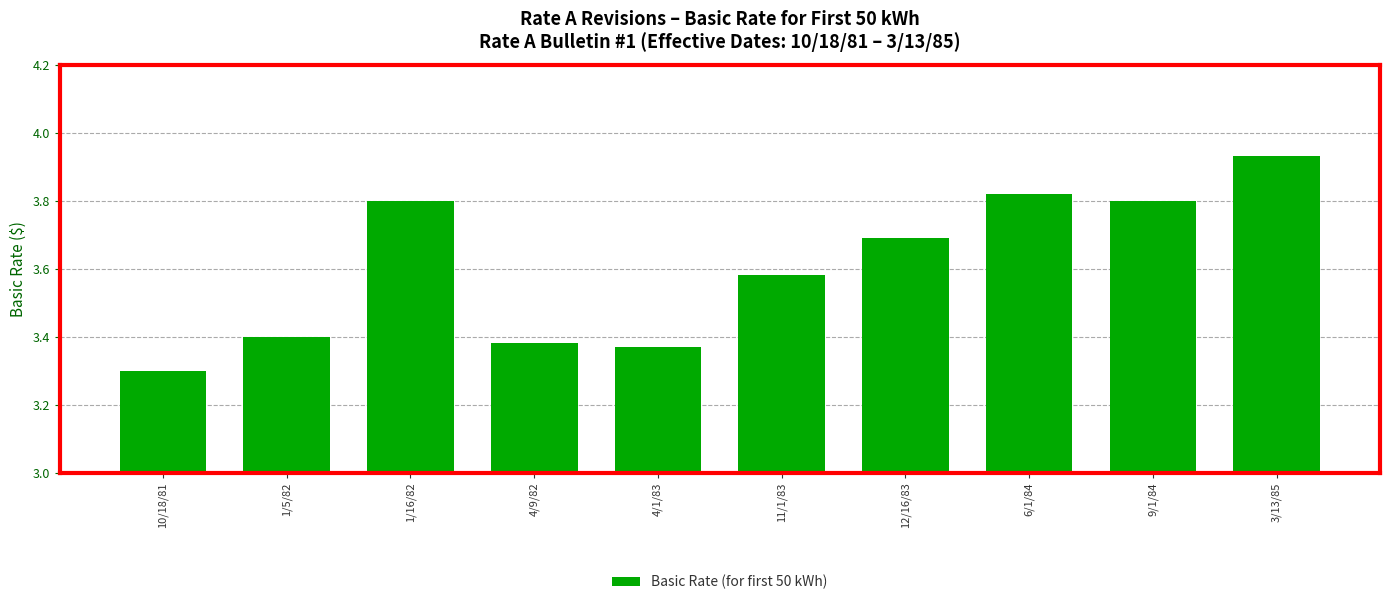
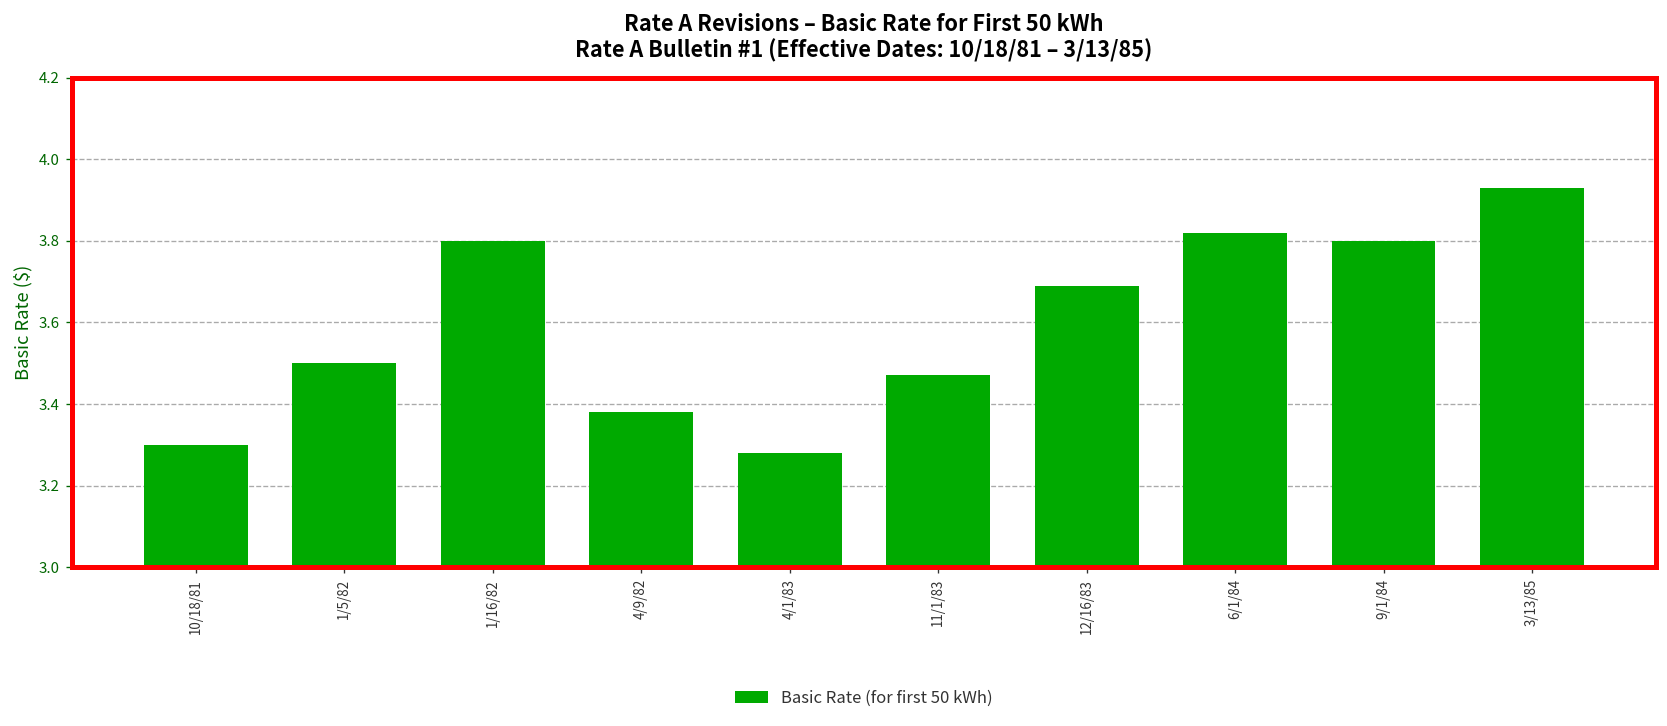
  {
    "10/18/81": 3.30,
-   "1/5/82": 3.4,
+   "1/5/82": 3.5,
    "1/16/82": 3.80,
    "4/9/82": 3.38,
-   "4/1/83": 3.37,
-   "11/1/83": 3.58,
+   "4/1/83": 3.28,
+   "11/1/83": 3.47,
    "12/16/83": 3.69,
    "6/1/84": 3.82,
    "9/1/84": 3.80,
    "3/13/85": 3.93
  }
